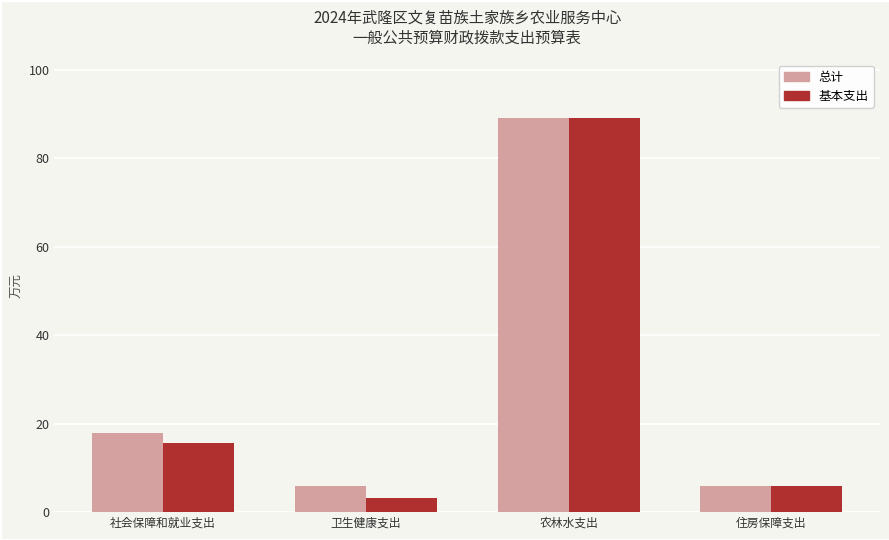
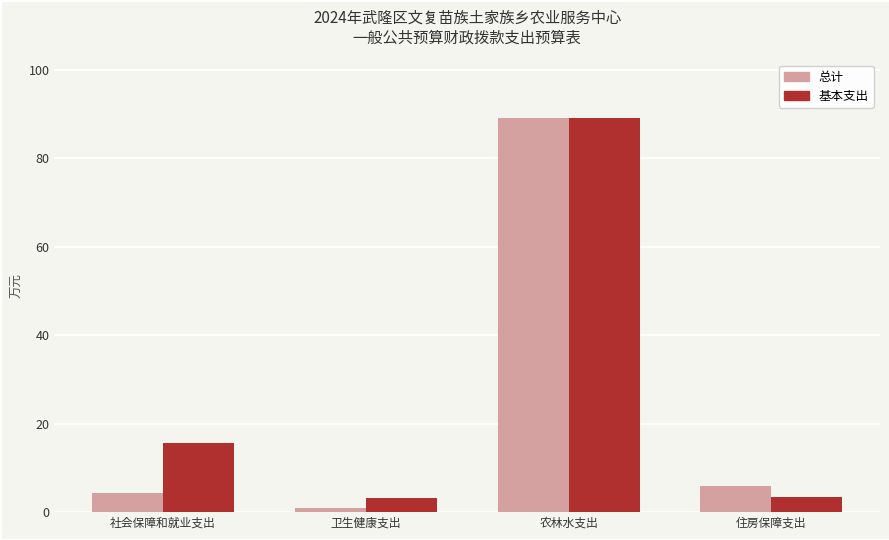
  {
    "总计": {
-     "社会保障和就业支出": 18,
-     "卫生健康支出": 6,
+     "社会保障和就业支出": 4,
+     "卫生健康支出": 1,
      "农林水支出": 89,
      "住房保障支出": 6
    },
    "基本支出": {
      "社会保障和就业支出": 16,
      "卫生健康支出": 3,
      "农林水支出": 89,
-     "住房保障支出": 6
+     "住房保障支出": 3
    }
  }
